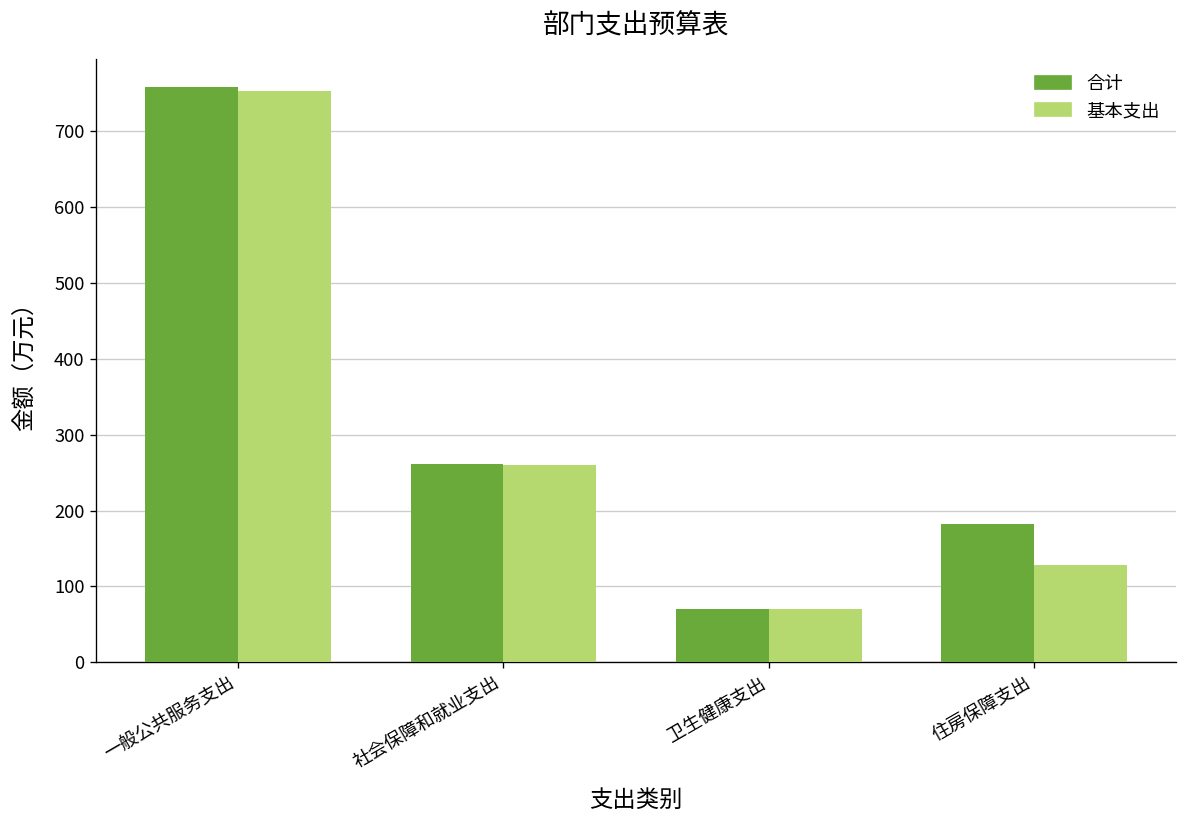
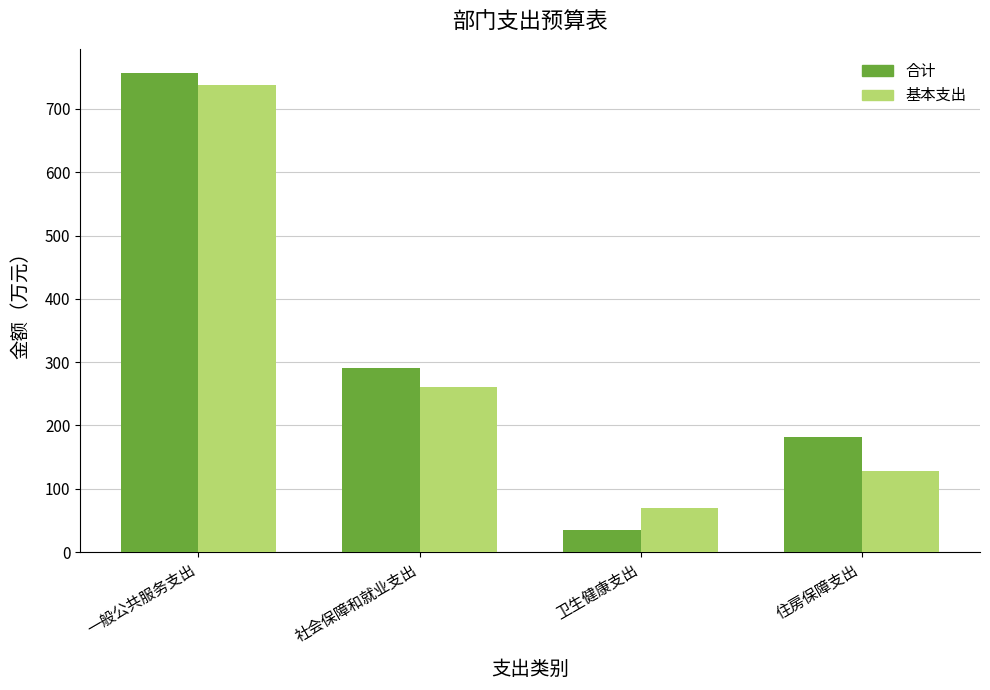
  {
    "合计": {
      "一般公共服务支出": 760,
-     "社会保障和就业支出": 260,
-     "卫生健康支出": 70,
+     "社会保障和就业支出": 290,
+     "卫生健康支出": 30,
      "住房保障支出": 180
    },
    "基本支出": {
-     "一般公共服务支出": 750,
+     "一般公共服务支出": 740,
      "社会保障和就业支出": 260,
      "卫生健康支出": 70,
      "住房保障支出": 130
    }
  }
